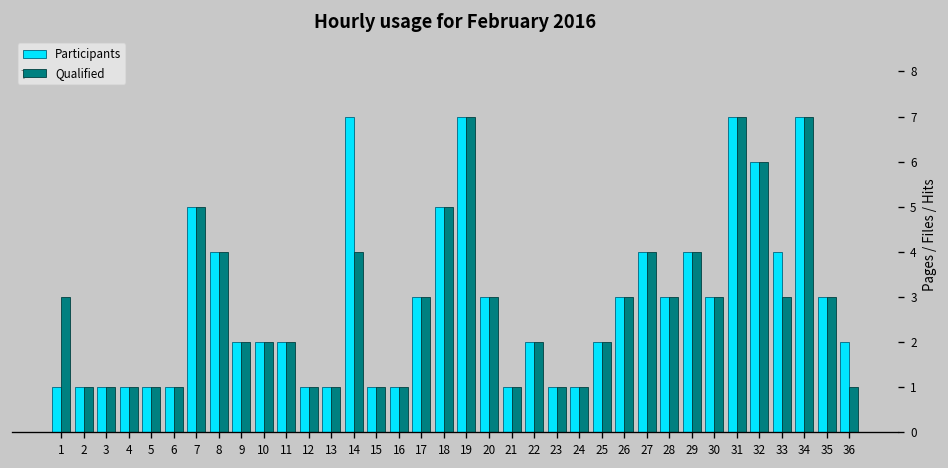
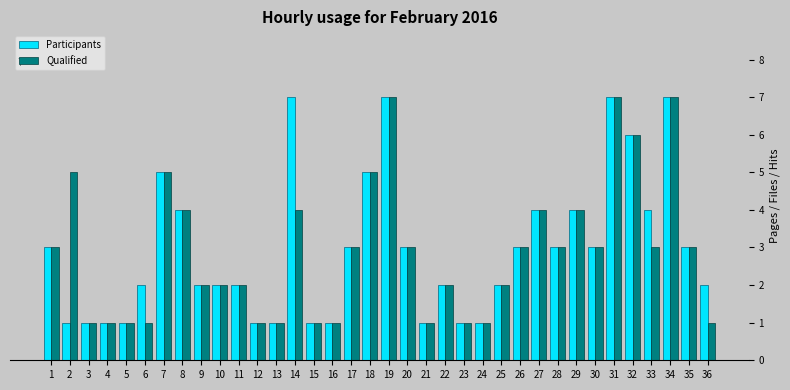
  {
    "Participants": {
-     "1": 1,
+     "1": 3,
      "2": 1,
      "3": 1,
      "4": 1,
      "5": 1,
-     "6": 1,
+     "6": 2,
      "7": 5,
      "8": 4,
      "9": 2,
      "10": 2,
      "11": 2,
      "12": 1,
      "13": 1,
      "14": 7,
      "15": 1,
      "16": 1,
      "17": 3,
      "18": 5,
      "19": 7,
      "20": 3,
      "21": 1,
      "22": 2,
      "23": 1,
      "24": 1,
      "25": 2,
      "26": 3,
      "27": 4,
      "28": 3,
      "29": 4,
      "30": 3,
      "31": 7,
      "32": 6,
      "33": 4,
      "34": 7,
      "35": 3,
      "36": 2
    },
    "Qualified": {
      "1": 3,
-     "2": 1,
+     "2": 5,
      "3": 1,
      "4": 1,
      "5": 1,
      "6": 1,
      "7": 5,
      "8": 4,
      "9": 2,
      "10": 2,
      "11": 2,
      "12": 1,
      "13": 1,
      "14": 4,
      "15": 1,
      "16": 1,
      "17": 3,
      "18": 5,
      "19": 7,
      "20": 3,
      "21": 1,
      "22": 2,
      "23": 1,
      "24": 1,
      "25": 2,
      "26": 3,
      "27": 4,
      "28": 3,
      "29": 4,
      "30": 3,
      "31": 7,
      "32": 6,
      "33": 3,
      "34": 7,
      "35": 3,
      "36": 1
    }
  }
